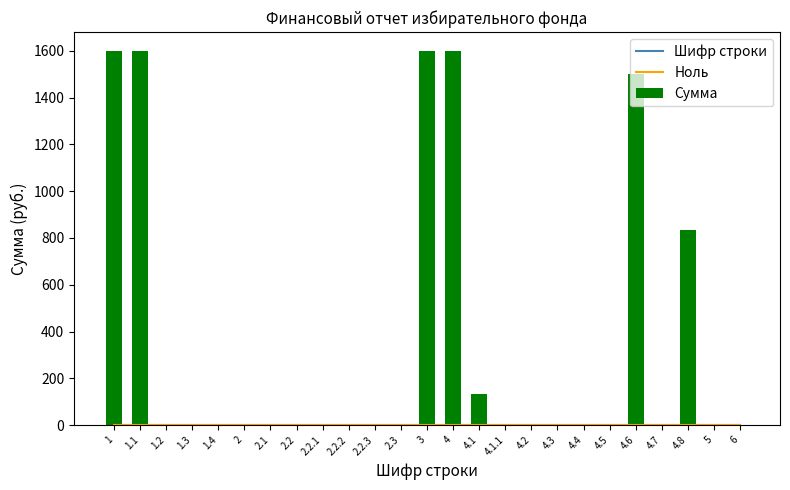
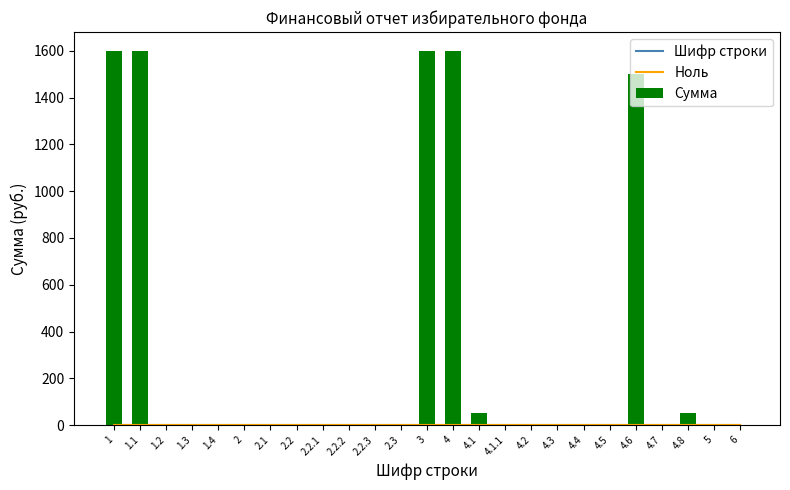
  {
    "Ноль": {
      "1": 0,
      "1.1": 0,
      "1.2": 0,
      "1.3": 0,
      "1.4": 0,
      "2": 0,
      "2.1": 0,
      "2.2": 0,
      "2.2.1": 0,
      "2.2.2": 0,
      "2.2.3": 0,
      "2.3": 0,
      "3": 0,
      "4": 0,
      "4.1": 0,
      "4.1.1": 0,
      "4.2": 0,
      "4.3": 0,
      "4.4": 0,
      "4.5": 0,
      "4.6": 0,
      "4.7": 0,
      "4.8": 0,
      "5": 0,
      "6": 0
    },
    "Сумма": {
      "1": 1600,
      "1.1": 1600,
      "1.2": 0,
      "1.3": 0,
      "1.4": 0,
      "2": 0,
      "2.1": 0,
      "2.2": 0,
      "2.2.1": 0,
      "2.2.2": 0,
      "2.2.3": 0,
      "2.3": 0,
      "3": 1600,
      "4": 1600,
-     "4.1": 130,
+     "4.1": 50,
      "4.1.1": 0,
      "4.2": 0,
      "4.3": 0,
      "4.4": 0,
      "4.5": 0,
      "4.7": 0,
-     "4.8": 830,
+     "4.8": 50,
      "5": 0,
      "6": 0
    }
  }
